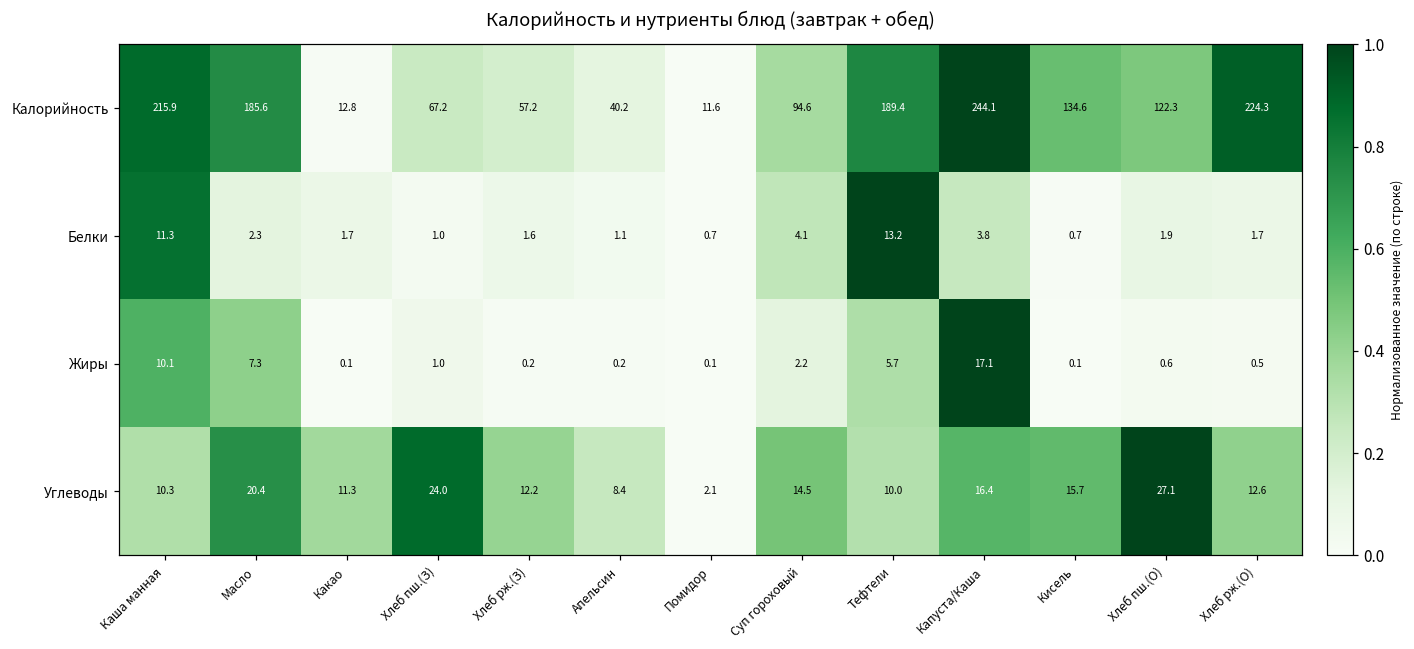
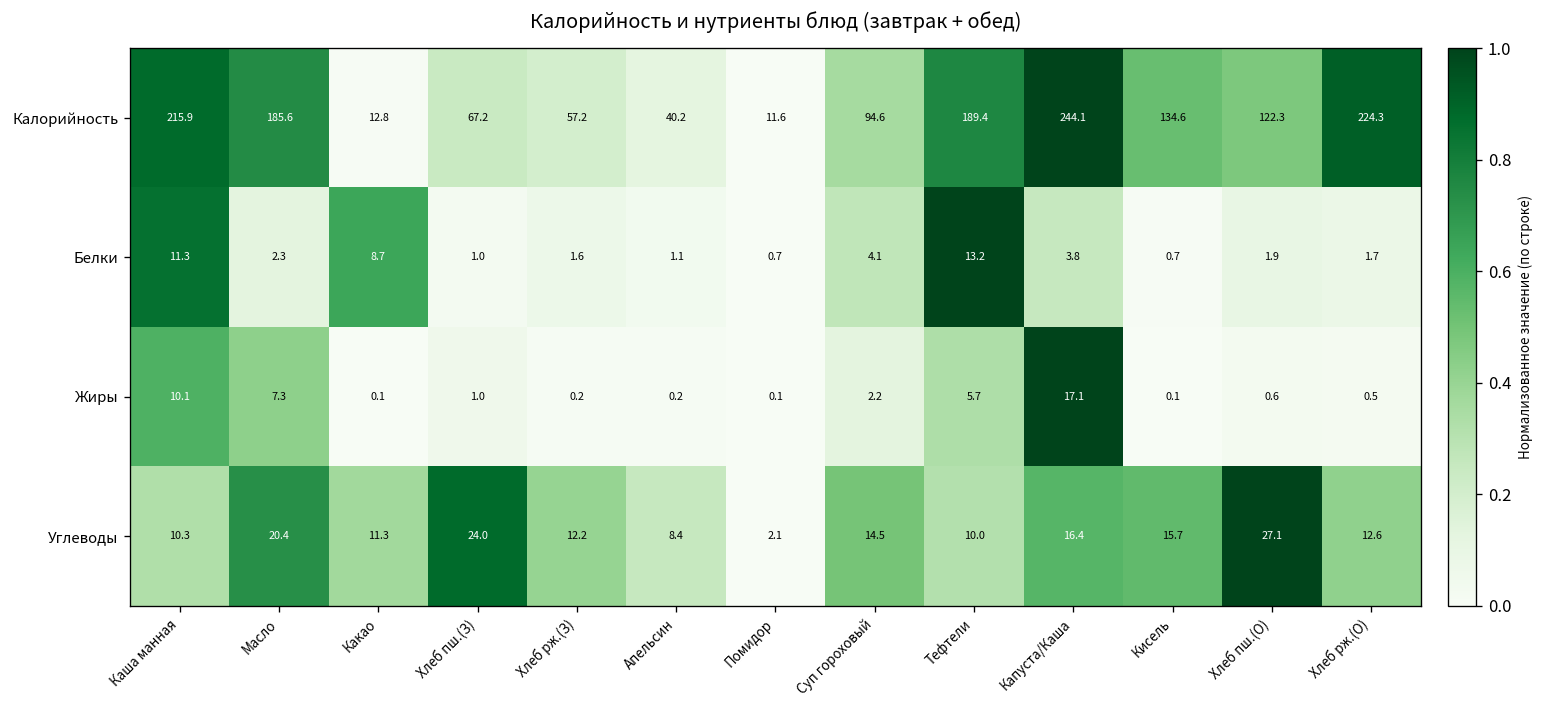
  {
    "Калорийность": {
      "Каша манная": 215.9,
      "Масло": 185.6,
      "Какао": 12.8,
      "Хлеб пш.(З)": 67.2,
      "Хлеб рж.(З)": 57.2,
      "Апельсин": 40.2,
      "Помидор": 11.6,
      "Суп гороховый": 94.6,
      "Тефтели": 189.4,
      "Капуста/Каша": 244.1,
      "Кисель": 134.6,
      "Хлеб пш.(О)": 122.3,
      "Хлеб рж.(О)": 224.3
    },
    "Белки": {
      "Каша манная": 11.3,
      "Масло": 2.3,
-     "Какао": 1.7,
+     "Какао": 8.7,
      "Хлеб пш.(З)": 1.0,
      "Хлеб рж.(З)": 1.6,
      "Апельсин": 1.1,
      "Помидор": 0.7,
      "Суп гороховый": 4.1,
      "Тефтели": 13.2,
      "Капуста/Каша": 3.8,
      "Кисель": 0.7,
      "Хлеб пш.(О)": 1.9,
      "Хлеб рж.(О)": 1.7
    },
    "Жиры": {
      "Каша манная": 10.1,
      "Масло": 7.3,
      "Какао": 0.1,
      "Хлеб пш.(З)": 1.0,
      "Хлеб рж.(З)": 0.2,
      "Апельсин": 0.2,
      "Помидор": 0.1,
      "Суп гороховый": 2.2,
      "Тефтели": 5.7,
      "Капуста/Каша": 17.1,
      "Кисель": 0.1,
      "Хлеб пш.(О)": 0.6,
      "Хлеб рж.(О)": 0.5
    },
    "Углеводы": {
      "Каша манная": 10.3,
      "Масло": 20.4,
      "Какао": 11.3,
      "Хлеб пш.(З)": 24.0,
      "Хлеб рж.(З)": 12.2,
      "Апельсин": 8.4,
      "Помидор": 2.1,
      "Суп гороховый": 14.5,
      "Тефтели": 10.0,
      "Капуста/Каша": 16.4,
      "Кисель": 15.7,
      "Хлеб пш.(О)": 27.1,
      "Хлеб рж.(О)": 12.6
    }
  }
